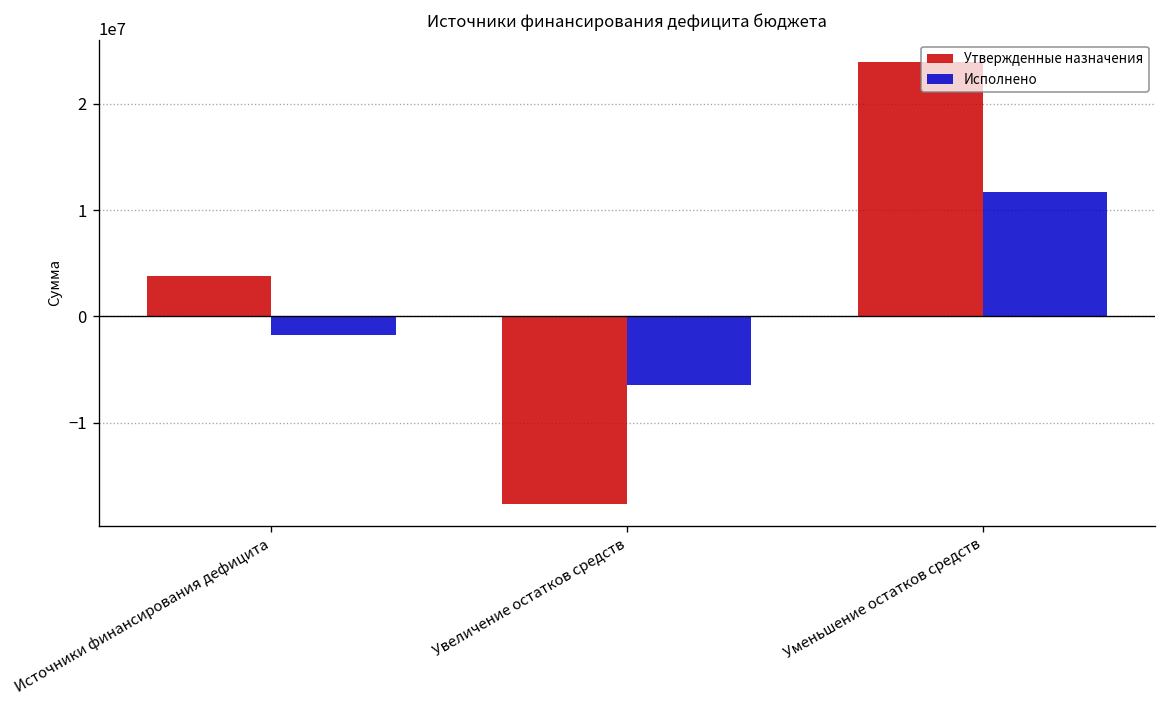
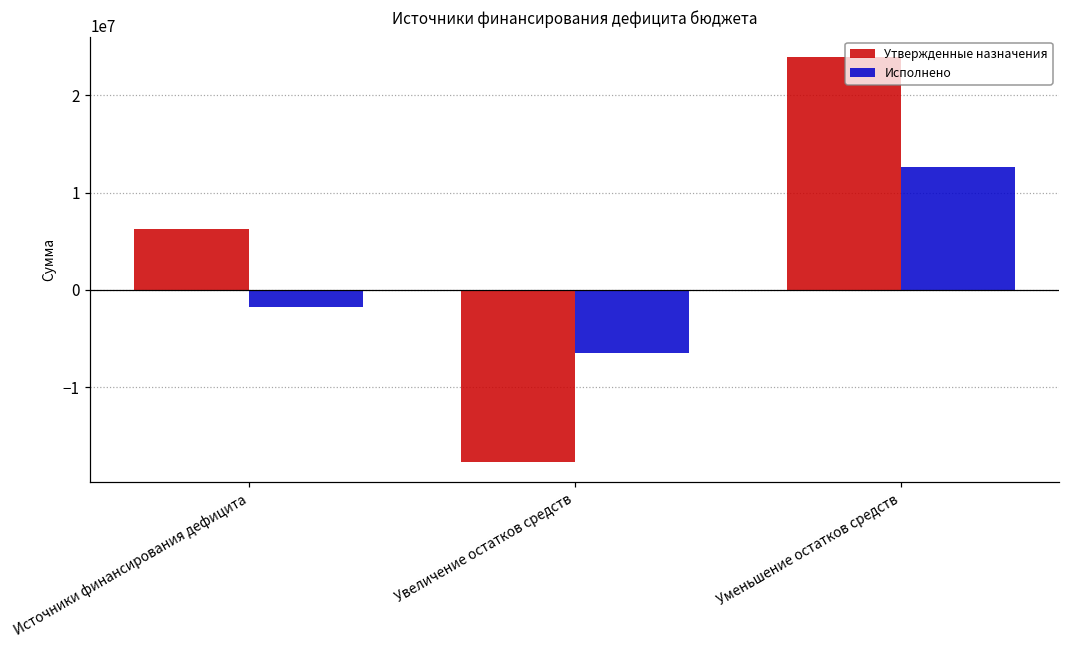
  {
    "Утвержденные назначения": {
-     "Источники финансирования дефицита": 4000000,
+     "Источники финансирования дефицита": 6000000,
      "Увеличение остатков средств": -18000000,
      "Уменьшение остатков средств": 24000000
    },
    "Исполнено": {
      "Источники финансирования дефицита": -2000000,
      "Увеличение остатков средств": -6000000,
-     "Уменьшение остатков средств": 12000000
+     "Уменьшение остатков средств": 13000000
    }
  }
